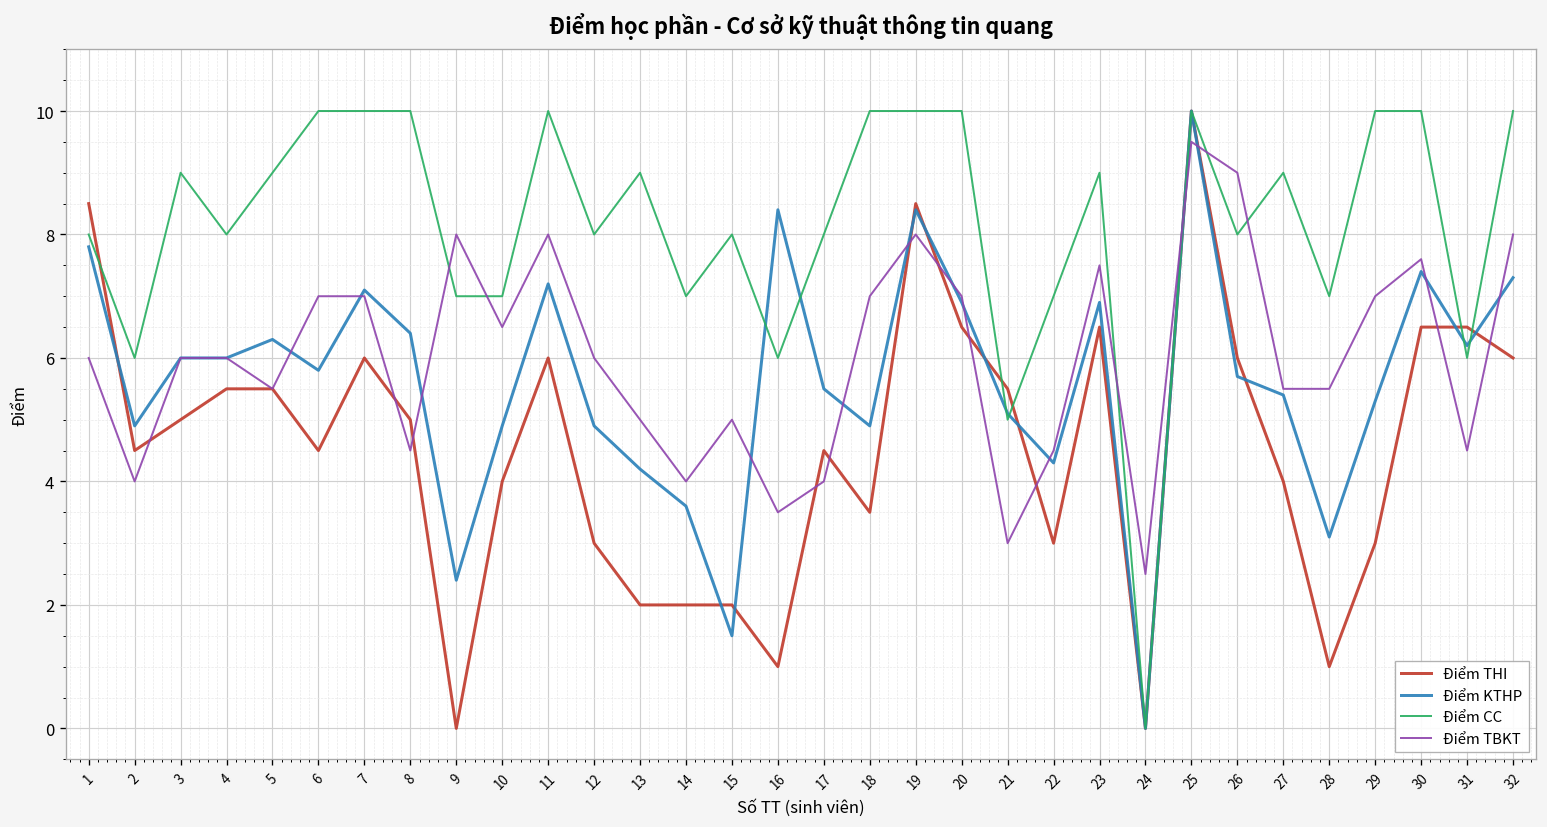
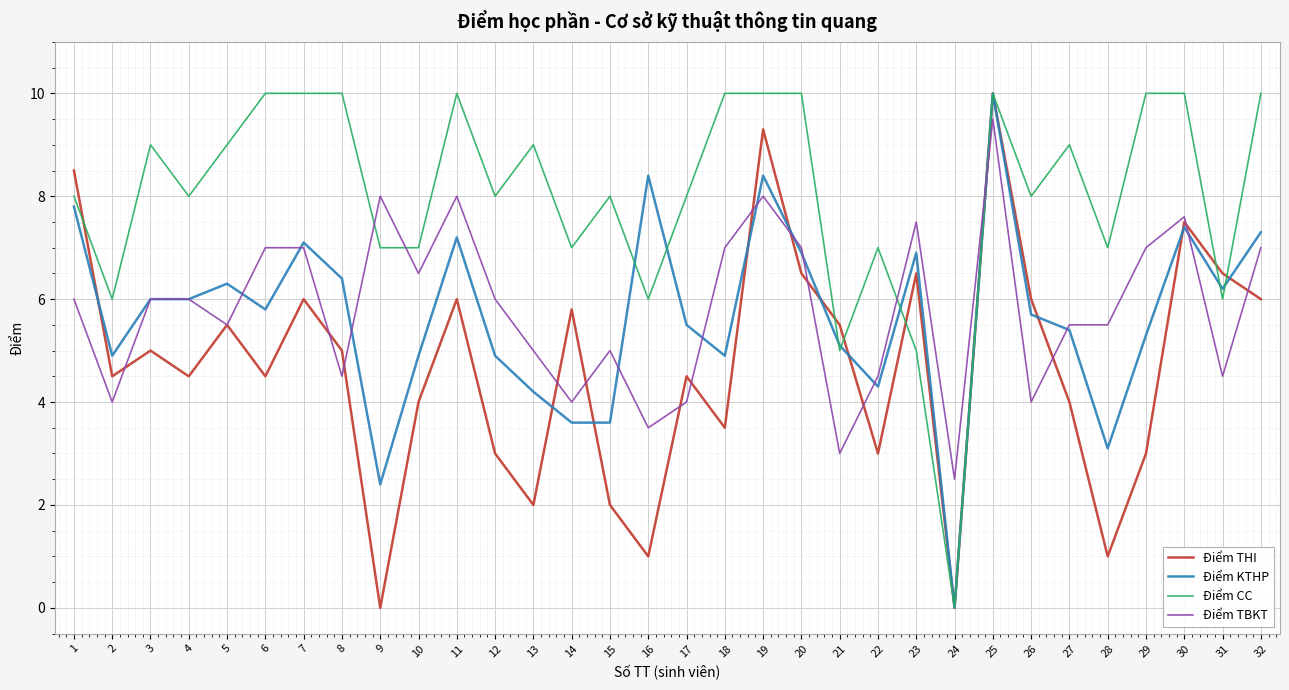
  {
    "Điểm THI": {
      "1": 8.5,
      "2": 4.5,
      "3": 5.0,
-     "4": 5.5,
+     "4": 4.5,
      "6": 4.5,
      "7": 6.0,
      "8": 5.0,
      "9": 0.0,
      "10": 4.0,
      "11": 6.0,
      "12": 3.0,
      "13": 2.0,
-     "14": 2.0,
+     "14": 5.8,
      "15": 2.0,
      "16": 1.0,
      "17": 4.5,
      "18": 3.5,
-     "19": 8.5,
+     "19": 9.3,
      "20": 6.5,
      "21": 5.5,
      "22": 3.0,
      "23": 6.5,
      "26": 6.0,
      "27": 4.0,
      "28": 1.0,
      "29": 3.0,
-     "30": 6.5,
+     "30": 7.5,
      "31": 6.5,
      "32": 6.0
    },
    "Điểm KTHP": {
      "1": 7.8,
      "2": 4.9,
      "5": 6.3,
      "6": 5.8,
      "7": 7.1,
      "8": 6.4,
      "9": 2.4,
      "10": 4.9,
      "11": 7.2,
      "12": 4.9,
      "13": 4.2,
      "14": 3.6,
-     "15": 1.5,
+     "15": 3.6,
      "16": 8.4,
      "17": 5.5,
      "18": 4.9,
      "19": 8.4,
      "20": 6.9,
      "21": 5.1,
      "22": 4.3,
      "23": 6.9,
      "26": 5.7,
      "27": 5.4,
      "28": 3.1,
      "29": 5.3,
      "30": 7.4,
      "31": 6.2,
      "32": 7.3
    },
    "Điểm CC": {
      "1": 8,
      "2": 6,
      "3": 9,
      "4": 8,
      "5": 9,
      "6": 10,
      "7": 10,
      "8": 10,
      "9": 7,
      "10": 7,
      "11": 10,
      "12": 8,
      "13": 9,
      "14": 7,
      "15": 8,
      "16": 6,
      "17": 8,
      "18": 10,
      "19": 10,
      "20": 10,
      "21": 5,
      "22": 7,
-     "23": 9,
+     "23": 5,
      "26": 8,
      "27": 9,
      "28": 7,
      "29": 10,
      "30": 10,
      "31": 6,
      "32": 10
    },
    "Điểm TBKT": {
      "1": 6,
      "2": 4,
      "6": 7,
      "7": 7,
      "8": 4.5,
      "9": 8,
      "10": 6.5,
      "11": 8,
      "12": 6,
      "13": 5,
      "14": 4,
      "15": 5,
      "16": 3.5,
      "17": 4,
      "18": 7,
      "19": 8,
      "20": 7,
      "21": 3,
      "22": 4.5,
      "23": 7.5,
      "24": 2.5,
      "25": 9.5,
-     "26": 9,
+     "26": 4,
      "27": 5.5,
      "28": 5.5,
      "29": 7,
      "30": 7.6,
      "31": 4.5,
-     "32": 8
+     "32": 7
    }
  }
